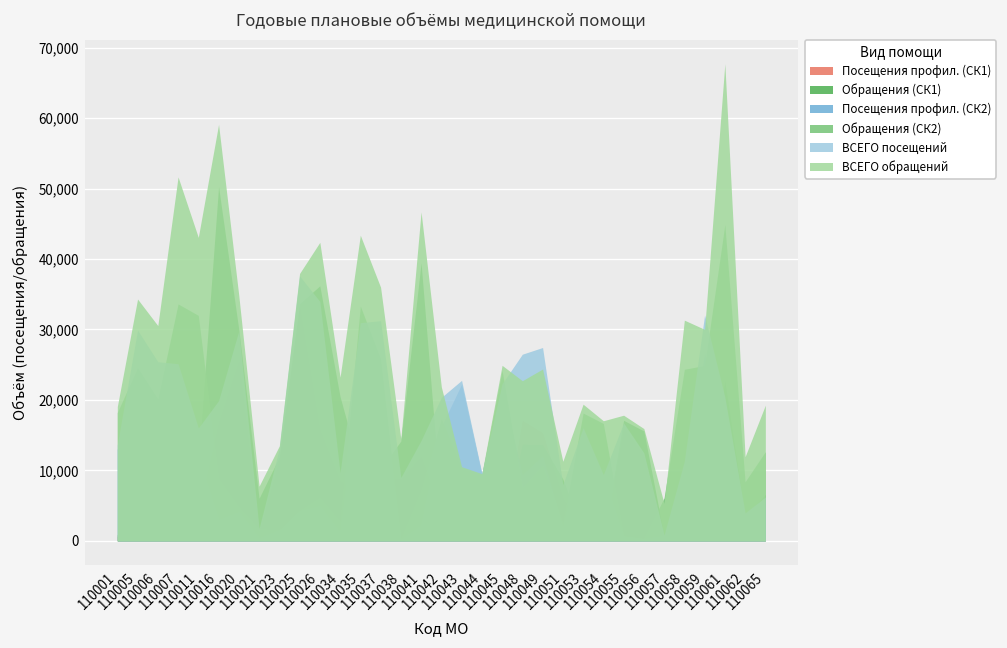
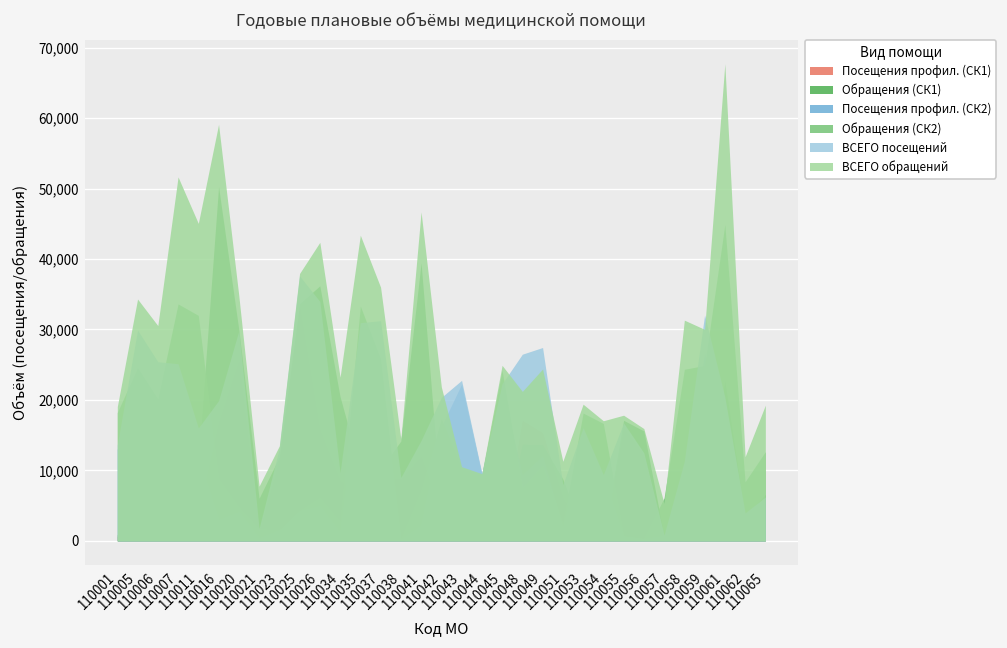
  {
    "Посещения профил. (СК1)": {
      "110005": "8,000",
      "110006": "9,000",
      "110007": "9,000",
      "110011": "4,000",
      "110016": "17,000",
      "110020": "26,000",
      "110026": "16,000",
      "110034": "9,000",
      "110035": "7,000",
      "110037": "9,000",
      "110041": "12,000",
      "110048": "17,000",
      "110049": "15,000",
      "110051": "6,000",
      "110055": "16,000",
      "110058": "3,000",
      "110061": "7,000",
      "110062": "1,000",
      "110065": "2,000"
    },
    "ВСЕГО обращений": {
      "110001": "19,000",
      "110005": "34,000",
      "110006": "31,000",
      "110007": "52,000",
-     "110011": "43,000",
+     "110011": "45,000",
      "110016": "59,000",
      "110020": "35,000",
      "110021": "8,000",
      "110026": "42,000",
      "110034": "23,000",
      "110035": "43,000",
      "110037": "36,000",
      "110041": "47,000",
      "110042": "22,000",
      "110045": "25,000",
-     "110048": "23,000",
+     "110048": "21,000",
      "110049": "24,000",
      "110051": "11,000",
      "110053": "19,000",
      "110055": "18,000",
      "110057": "5,000",
      "110058": "31,000",
      "110059": "30,000",
      "110061": "68,000",
      "110062": "12,000",
      "110065": "19,000"
    }
  }
